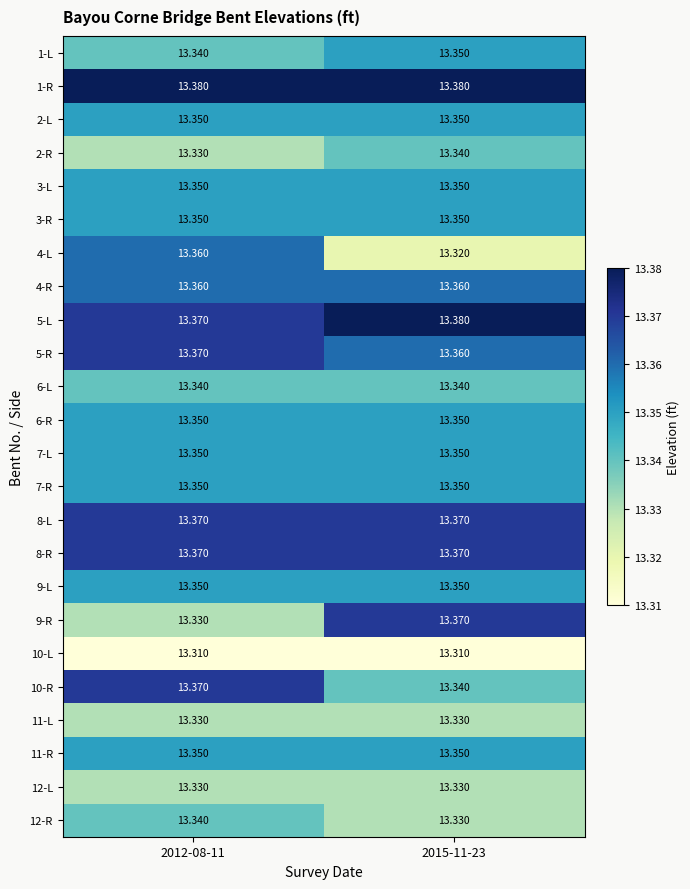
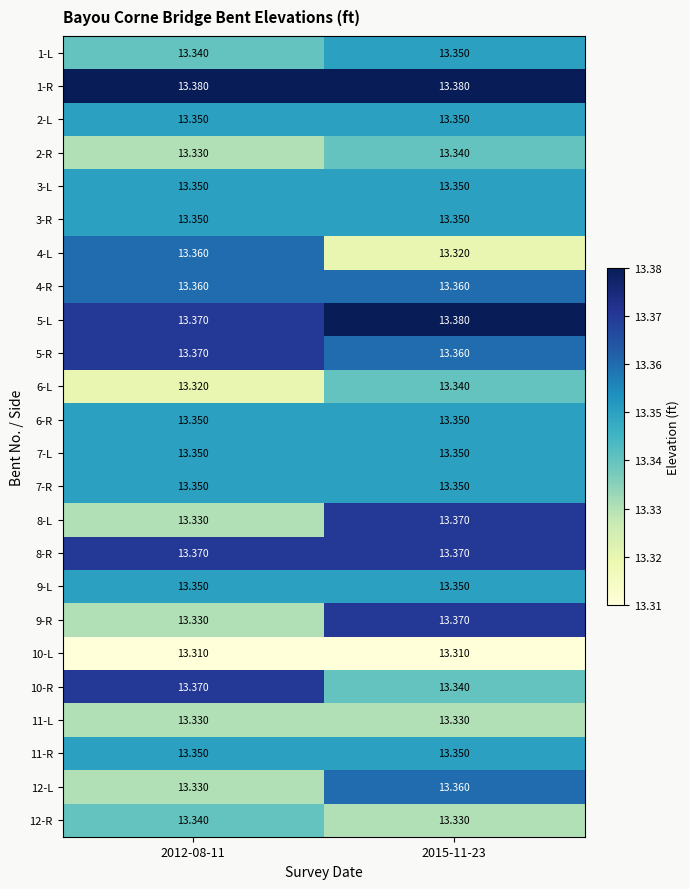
  {
    "1-L": {
      "2012-08-11": 13.340,
      "2015-11-23": 13.350
    },
    "1-R": {
      "2012-08-11": 13.380,
      "2015-11-23": 13.380
    },
    "2-L": {
      "2012-08-11": 13.350,
      "2015-11-23": 13.350
    },
    "2-R": {
      "2012-08-11": 13.330,
      "2015-11-23": 13.340
    },
    "3-L": {
      "2012-08-11": 13.350,
      "2015-11-23": 13.350
    },
    "3-R": {
      "2012-08-11": 13.350,
      "2015-11-23": 13.350
    },
    "4-L": {
      "2012-08-11": 13.360,
      "2015-11-23": 13.320
    },
    "4-R": {
      "2012-08-11": 13.360,
      "2015-11-23": 13.360
    },
    "5-L": {
      "2012-08-11": 13.370,
      "2015-11-23": 13.380
    },
    "5-R": {
      "2012-08-11": 13.370,
      "2015-11-23": 13.360
    },
    "6-L": {
-     "2012-08-11": 13.340,
+     "2012-08-11": 13.320,
      "2015-11-23": 13.340
    },
    "6-R": {
      "2012-08-11": 13.350,
      "2015-11-23": 13.350
    },
    "7-L": {
      "2012-08-11": 13.350,
      "2015-11-23": 13.350
    },
    "7-R": {
      "2012-08-11": 13.350,
      "2015-11-23": 13.350
    },
    "8-L": {
-     "2012-08-11": 13.370,
+     "2012-08-11": 13.330,
      "2015-11-23": 13.370
    },
    "8-R": {
      "2012-08-11": 13.370,
      "2015-11-23": 13.370
    },
    "9-L": {
      "2012-08-11": 13.350,
      "2015-11-23": 13.350
    },
    "9-R": {
      "2012-08-11": 13.330,
      "2015-11-23": 13.370
    },
    "10-L": {
      "2012-08-11": 13.310,
      "2015-11-23": 13.310
    },
    "10-R": {
      "2012-08-11": 13.370,
      "2015-11-23": 13.340
    },
    "11-L": {
      "2012-08-11": 13.330,
      "2015-11-23": 13.330
    },
    "11-R": {
      "2012-08-11": 13.350,
      "2015-11-23": 13.350
    },
    "12-L": {
      "2012-08-11": 13.330,
-     "2015-11-23": 13.330
+     "2015-11-23": 13.360
    },
    "12-R": {
      "2012-08-11": 13.340,
      "2015-11-23": 13.330
    }
  }
